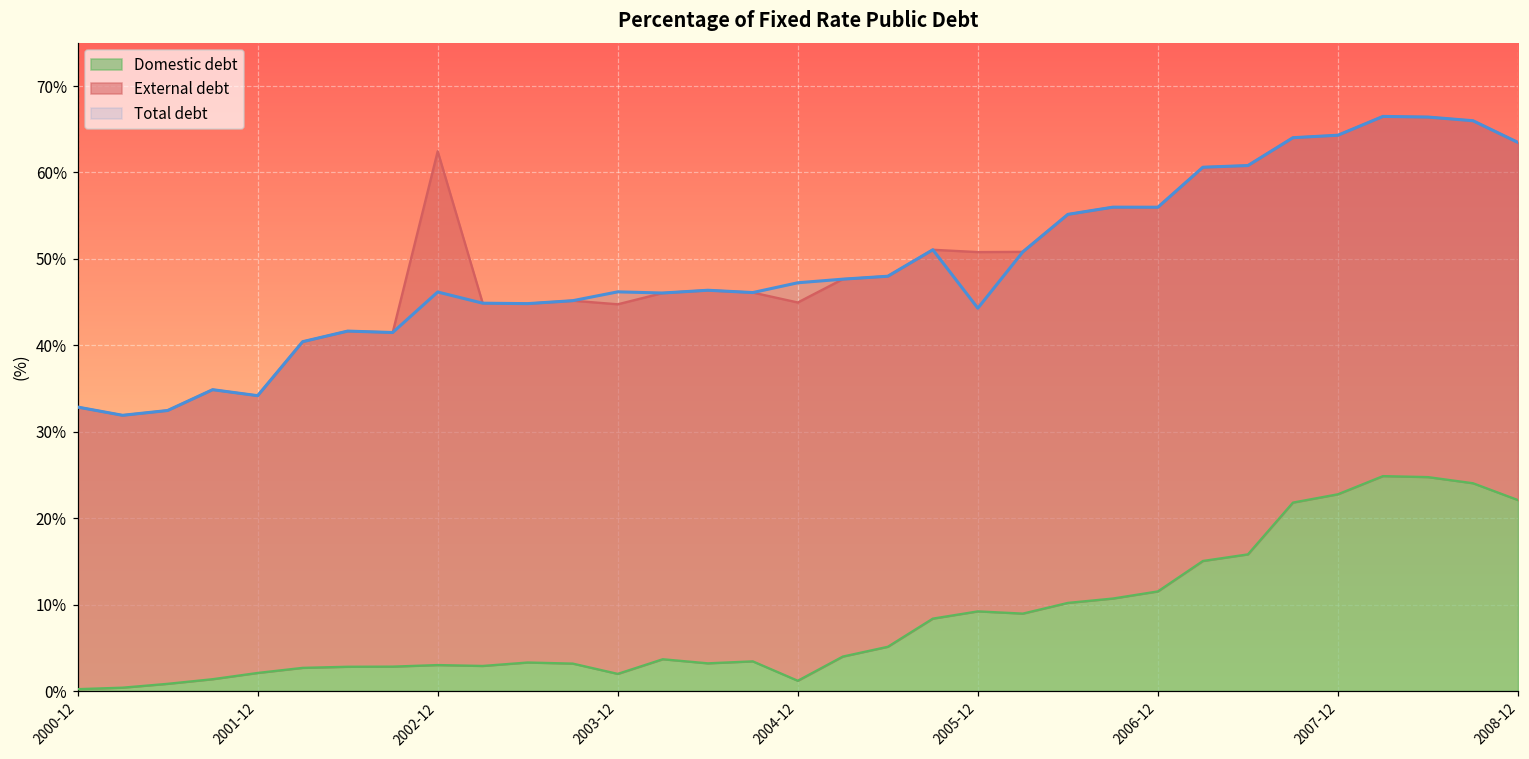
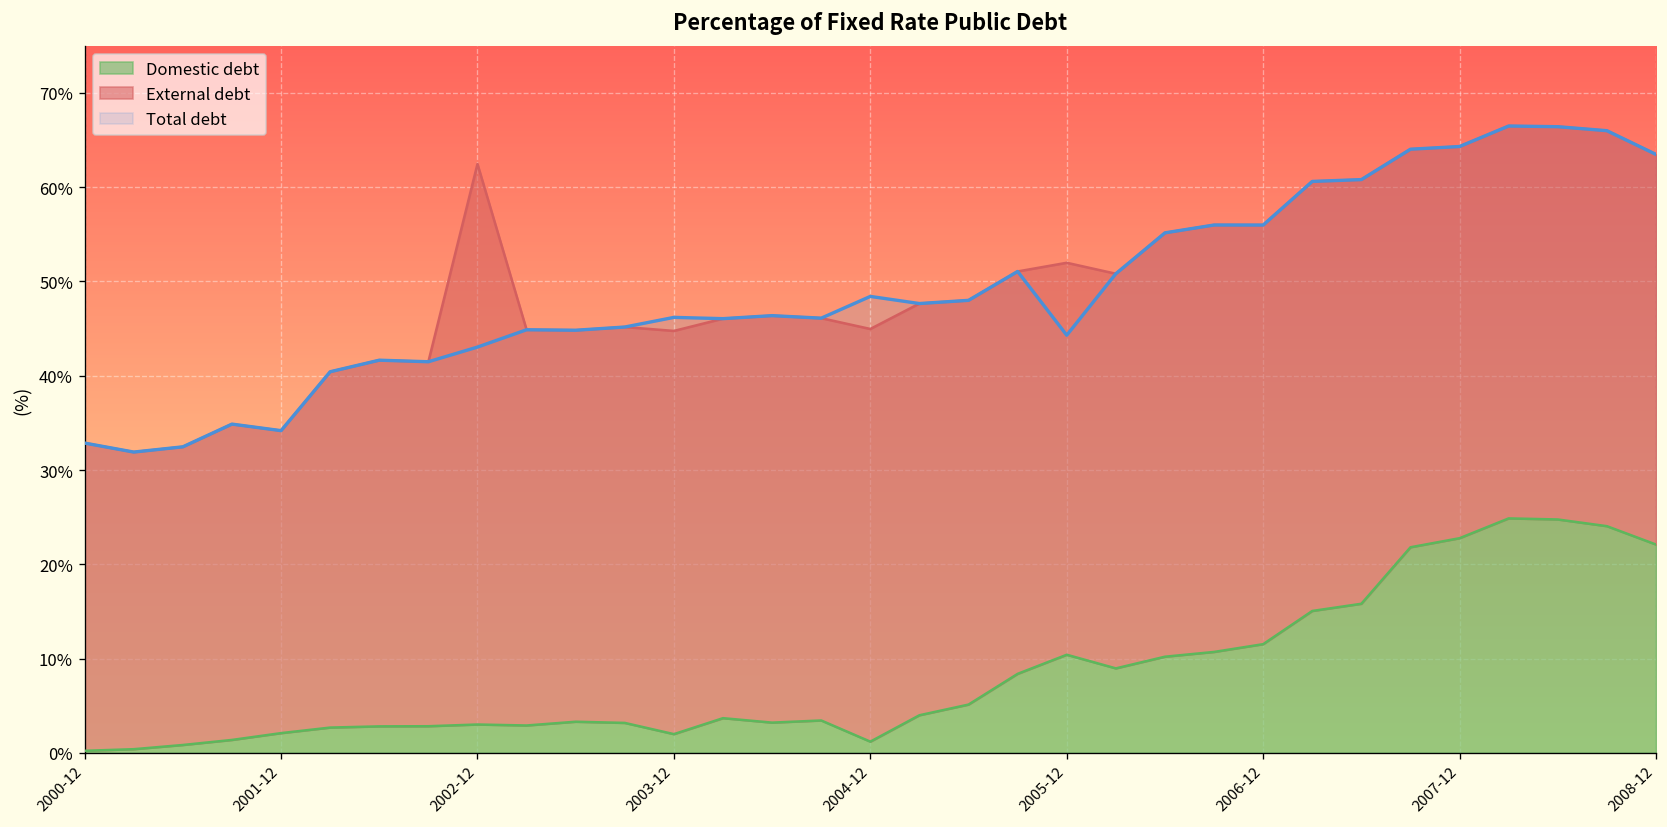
  {
    "Domestic debt": {
      "2000-12": "0%",
      "2001-12": "2%",
      "2002-12": "3%",
      "2003-12": "2%",
      "2004-12": "1%",
-     "2005-12": "9%",
+     "2005-12": "10%",
      "2006-12": "12%",
      "2007-12": "23%",
      "2008-12": "22%"
    },
    "External debt": {
      "2002-12": "59%",
      "2003-12": "43%",
      "2004-12": "44%",
      "2005-12": "42%"
    },
    "Total debt": {
-     "2002-12": "46%",
+     "2002-12": "43%",
      "2003-12": "46%",
-     "2004-12": "47%",
+     "2004-12": "48%",
      "2005-12": "44%"
    }
  }
